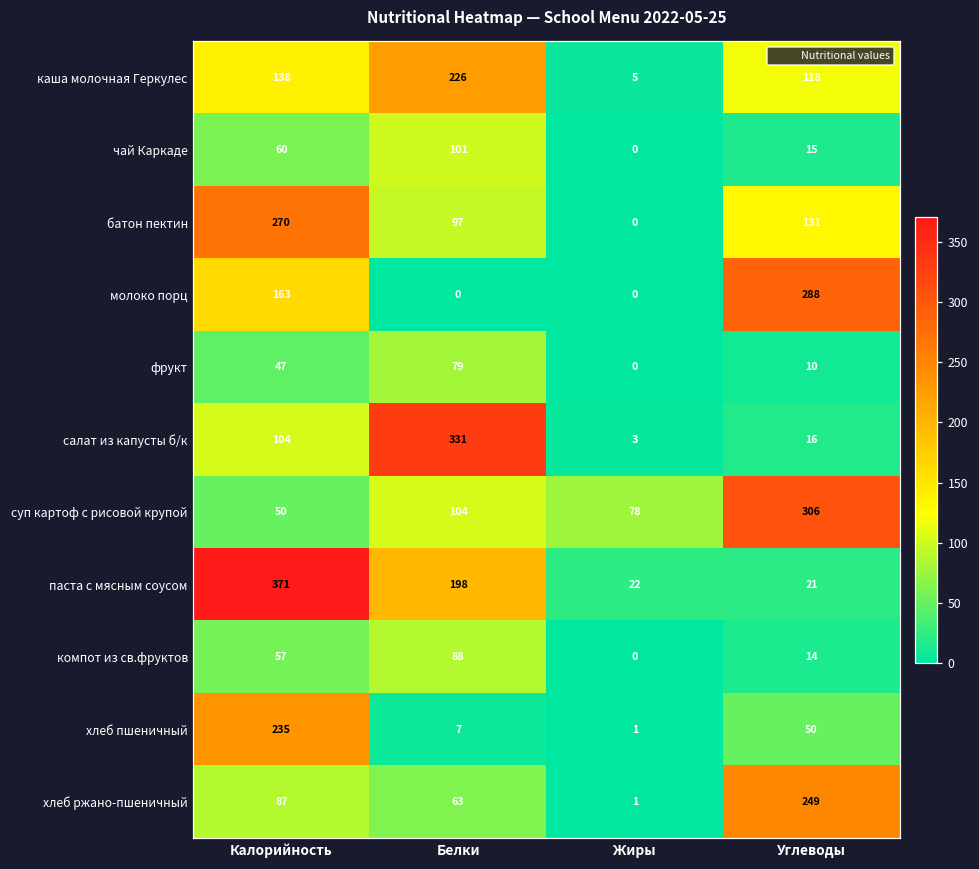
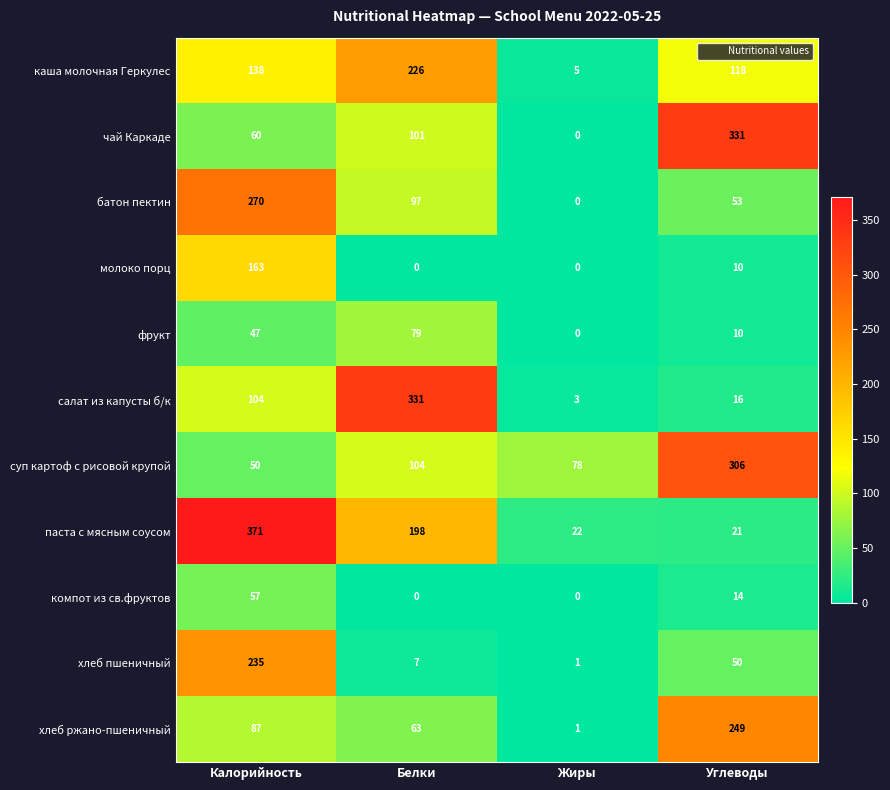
  {
    "каша молочная Геркулес": {
      "Калорийность": 138,
      "Белки": 226,
      "Жиры": 5,
      "Углеводы": 118
    },
    "чай Каркаде": {
      "Калорийность": 60,
      "Белки": 101,
      "Жиры": 0,
-     "Углеводы": 15
+     "Углеводы": 331
    },
    "батон пектин": {
      "Калорийность": 270,
      "Белки": 97,
      "Жиры": 0,
-     "Углеводы": 131
+     "Углеводы": 53
    },
    "молоко порц": {
      "Калорийность": 163,
      "Белки": 0,
      "Жиры": 0,
-     "Углеводы": 288
+     "Углеводы": 10
    },
    "фрукт": {
      "Калорийность": 47,
      "Белки": 79,
      "Жиры": 0,
      "Углеводы": 10
    },
    "салат из капусты б/к": {
      "Калорийность": 104,
      "Белки": 331,
      "Жиры": 3,
      "Углеводы": 16
    },
    "суп картоф с рисовой крупой": {
      "Калорийность": 50,
      "Белки": 104,
      "Жиры": 78,
      "Углеводы": 306
    },
    "паста с мясным соусом": {
      "Калорийность": 371,
      "Белки": 198,
      "Жиры": 22,
      "Углеводы": 21
    },
    "компот из св.фруктов": {
      "Калорийность": 57,
-     "Белки": 88,
+     "Белки": 0,
      "Жиры": 0,
      "Углеводы": 14
    },
    "хлеб пшеничный": {
      "Калорийность": 235,
      "Белки": 7,
      "Жиры": 1,
      "Углеводы": 50
    },
    "хлеб ржано-пшеничный": {
      "Калорийность": 87,
      "Белки": 63,
      "Жиры": 1,
      "Углеводы": 249
    }
  }
